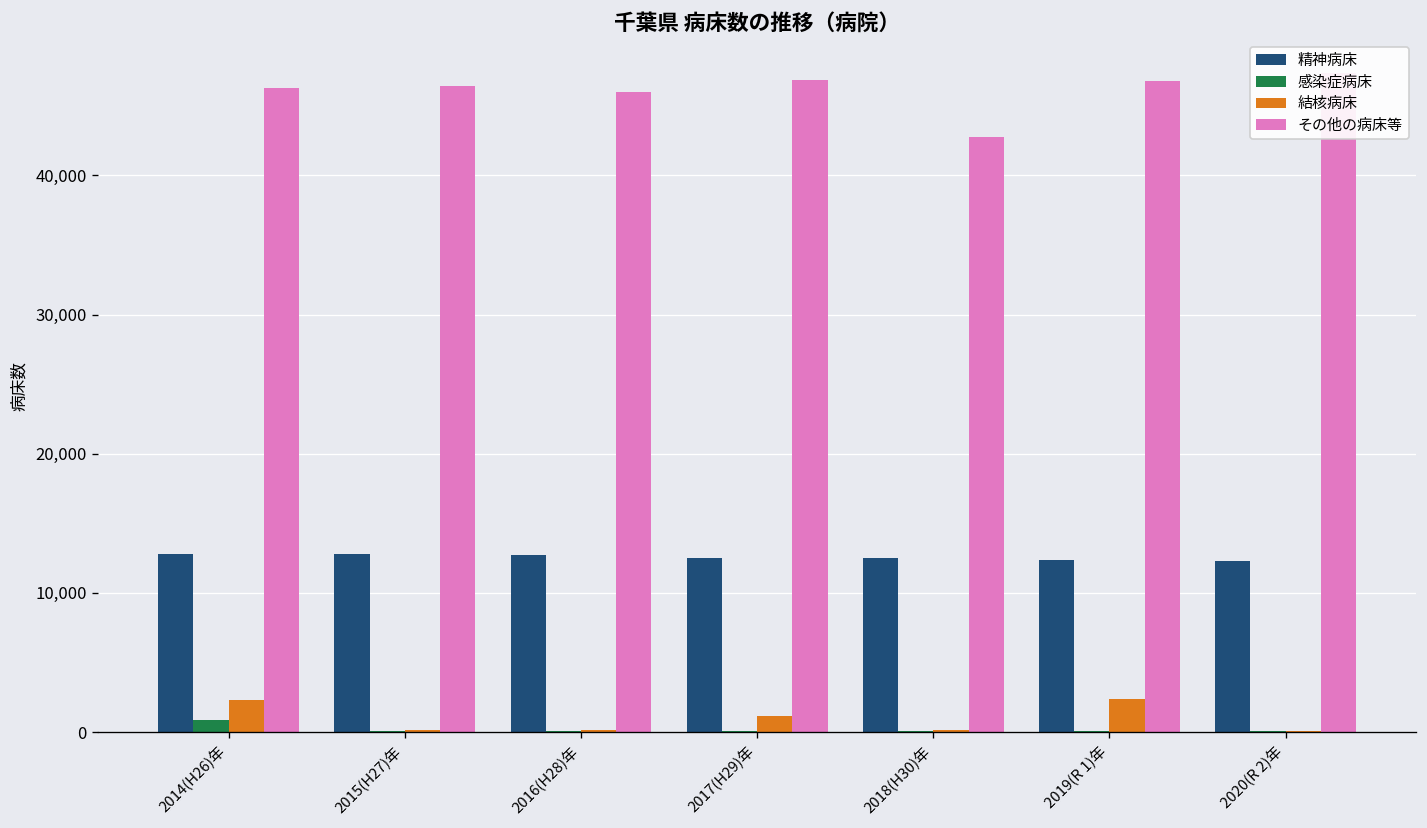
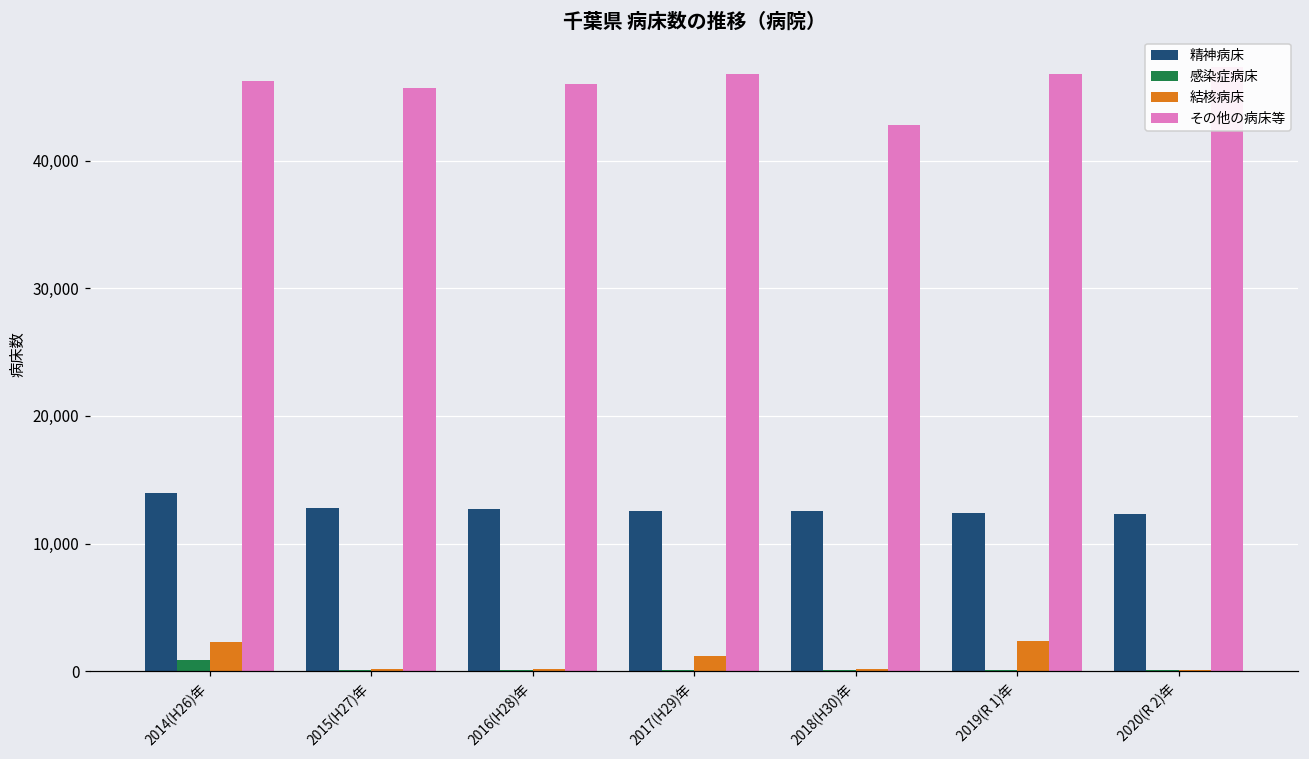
  {
    "精神病床": {
-     "2014(H26)年": "12,800",
+     "2014(H26)年": "14,000",
      "2015(H27)年": "12,800",
      "2016(H28)年": "12,700",
      "2017(H29)年": "12,500",
      "2018(H30)年": "12,500",
      "2019(R 1)年": "12,400",
      "2020(R 2)年": "12,300"
    },
    "感染症病床": {
      "2014(H26)年": "900"
    },
    "結核病床": {
      "2014(H26)年": "2,300",
      "2017(H29)年": "1,200",
      "2019(R 1)年": "2,400"
    },
    "その他の病床等": {
      "2014(H26)年": "46,300",
-     "2015(H27)年": "46,400",
+     "2015(H27)年": "45,700",
      "2016(H28)年": "46,000",
      "2017(H29)年": "46,800",
      "2018(H30)年": "42,800",
      "2019(R 1)年": "46,800"
    }
  }
